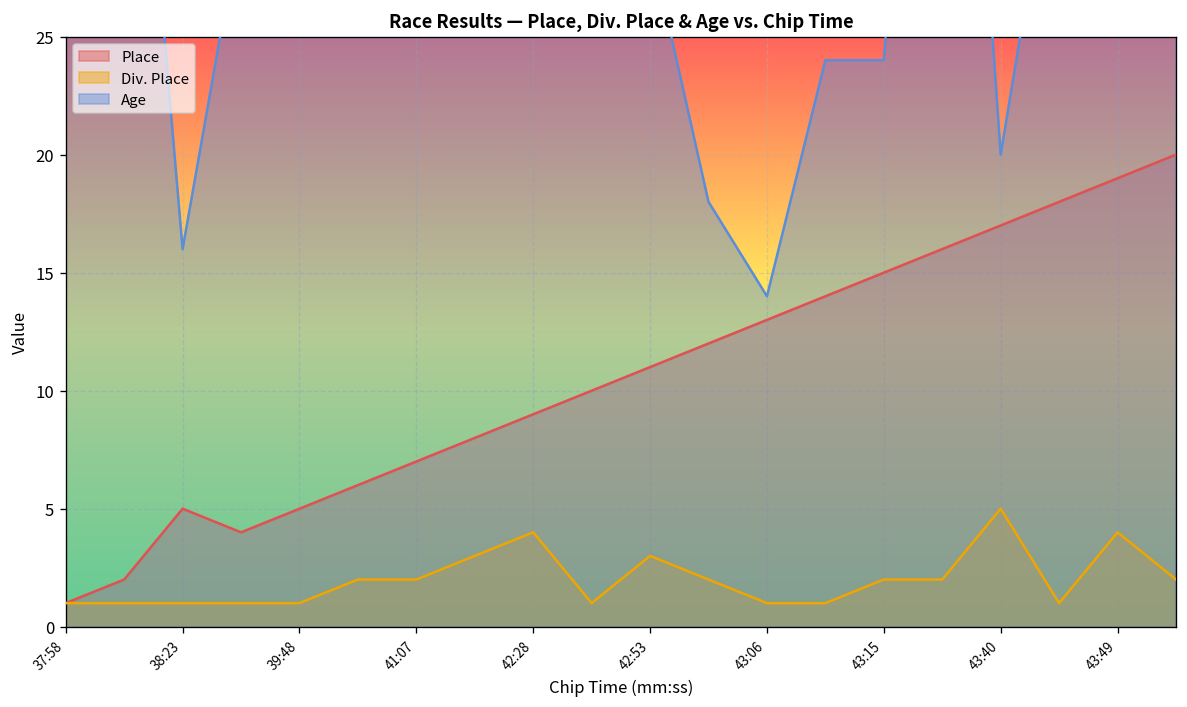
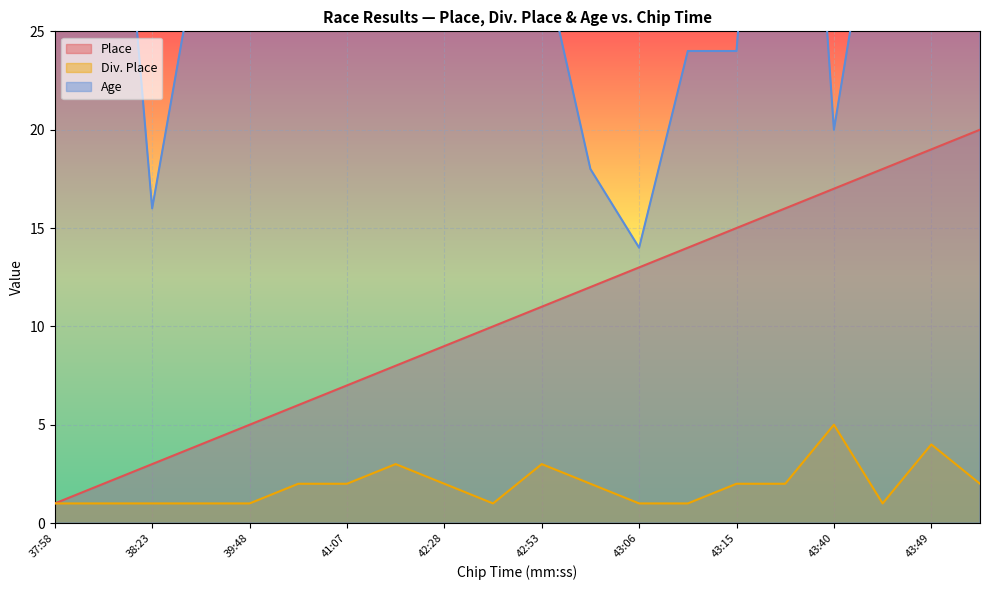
  {
    "Place": {
-     "38:23": 5,
+     "38:23": 3,
      "39:48": 5,
      "41:07": 7,
      "42:28": 9,
      "42:53": 11,
      "43:06": 13,
      "43:15": 15,
      "43:40": 17,
      "43:49": 19
    },
    "Div. Place": {
      "38:23": 1,
      "39:48": 1,
      "41:07": 2,
-     "42:28": 4,
+     "42:28": 2,
      "42:53": 3,
      "43:06": 1,
      "43:15": 2,
      "43:40": 5,
      "43:49": 4
    },
    "Age": {
      "38:23": 16,
      "43:06": 14,
      "43:15": 24,
      "43:40": 20
    }
  }
